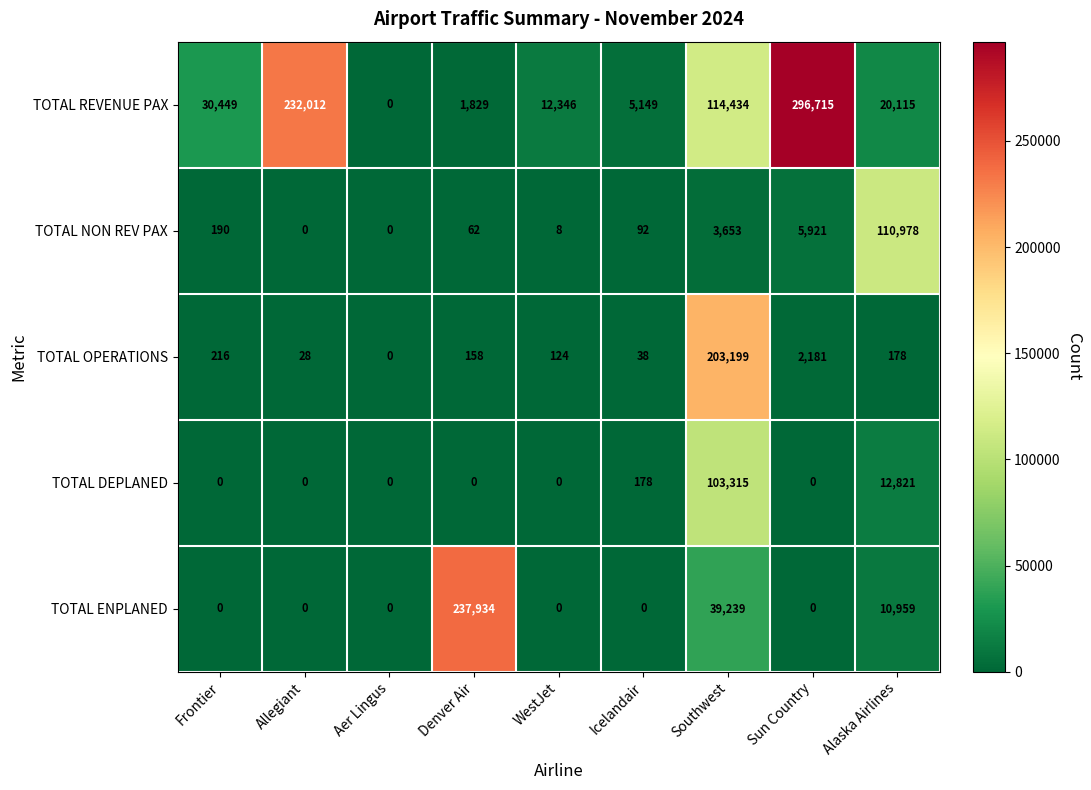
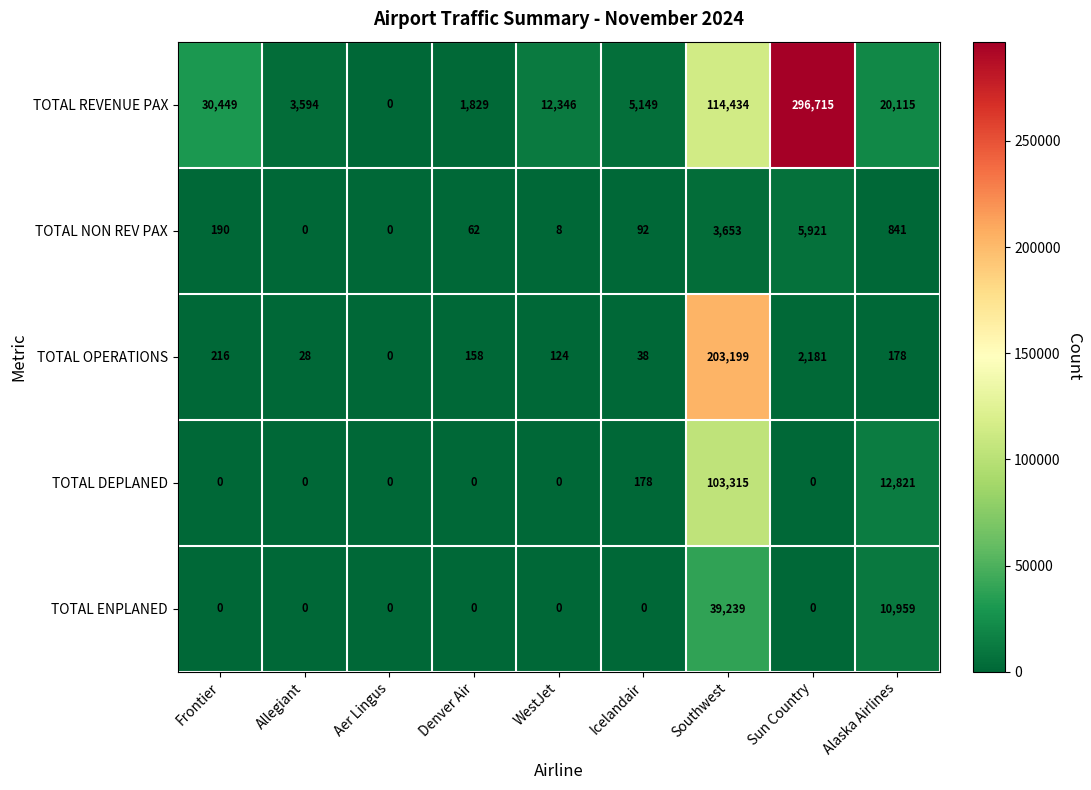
  {
    "TOTAL REVENUE PAX": {
      "Frontier": "30,449",
-     "Allegiant": "232,012",
+     "Allegiant": "3,594",
      "Aer Lingus": "0",
      "Denver Air": "1,829",
      "WestJet": "12,346",
      "Icelandair": "5,149",
      "Southwest": "114,434",
      "Sun Country": "296,715",
      "Alaska Airlines": "20,115"
    },
    "TOTAL NON REV PAX": {
      "Frontier": "190",
      "Allegiant": "0",
      "Aer Lingus": "0",
      "Denver Air": "62",
      "WestJet": "8",
      "Icelandair": "92",
      "Southwest": "3,653",
      "Sun Country": "5,921",
-     "Alaska Airlines": "110,978"
+     "Alaska Airlines": "841"
    },
    "TOTAL OPERATIONS": {
      "Frontier": "216",
      "Allegiant": "28",
      "Aer Lingus": "0",
      "Denver Air": "158",
      "WestJet": "124",
      "Icelandair": "38",
      "Southwest": "203,199",
      "Sun Country": "2,181",
      "Alaska Airlines": "178"
    },
    "TOTAL DEPLANED": {
      "Frontier": "0",
      "Allegiant": "0",
      "Aer Lingus": "0",
      "Denver Air": "0",
      "WestJet": "0",
      "Icelandair": "178",
      "Southwest": "103,315",
      "Sun Country": "0",
      "Alaska Airlines": "12,821"
    },
    "TOTAL ENPLANED": {
      "Frontier": "0",
      "Allegiant": "0",
      "Aer Lingus": "0",
-     "Denver Air": "237,934",
+     "Denver Air": "0",
      "WestJet": "0",
      "Icelandair": "0",
      "Southwest": "39,239",
      "Sun Country": "0",
      "Alaska Airlines": "10,959"
    }
  }
